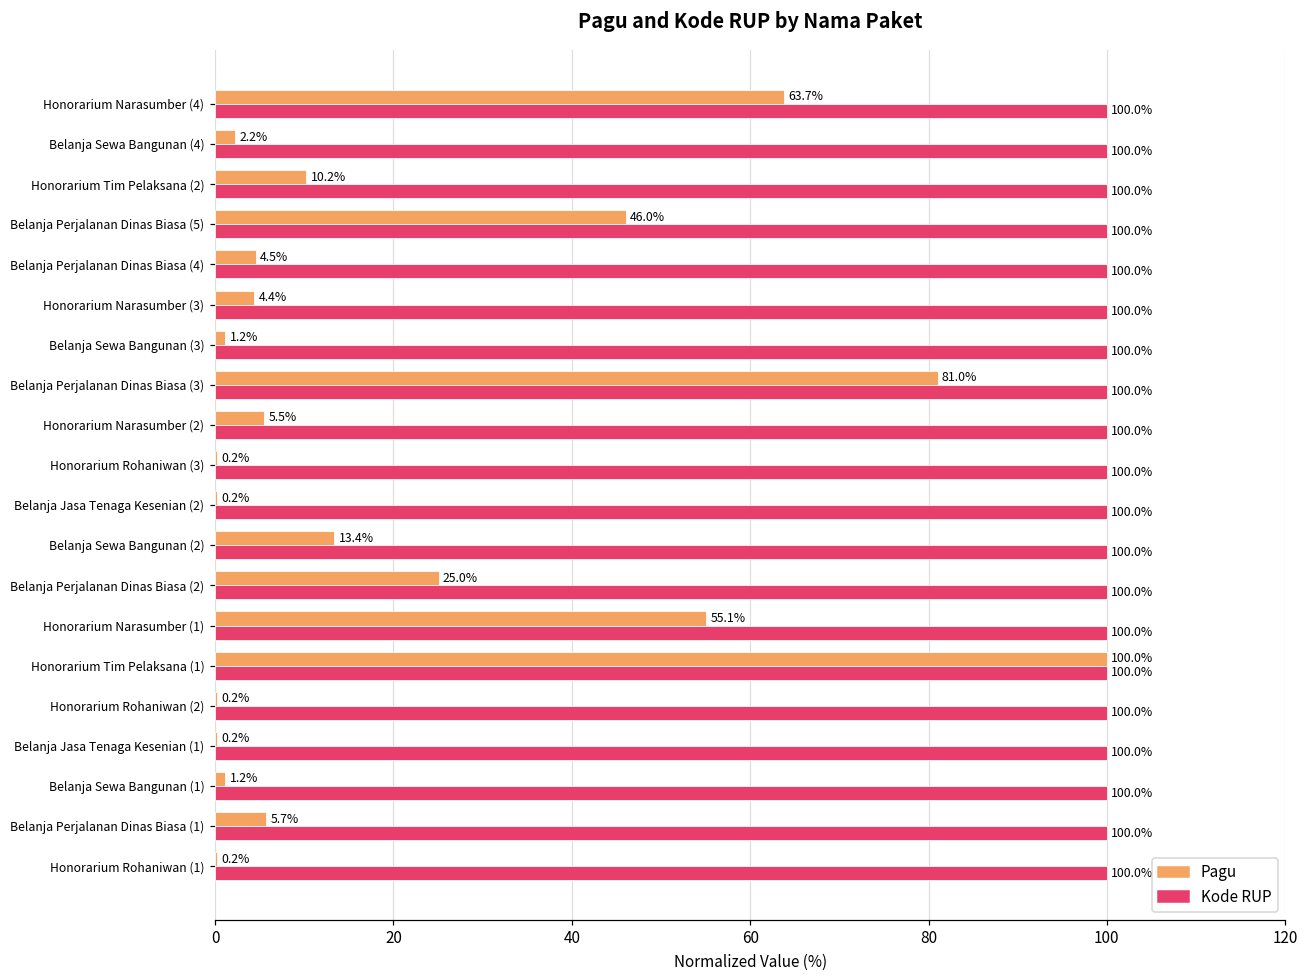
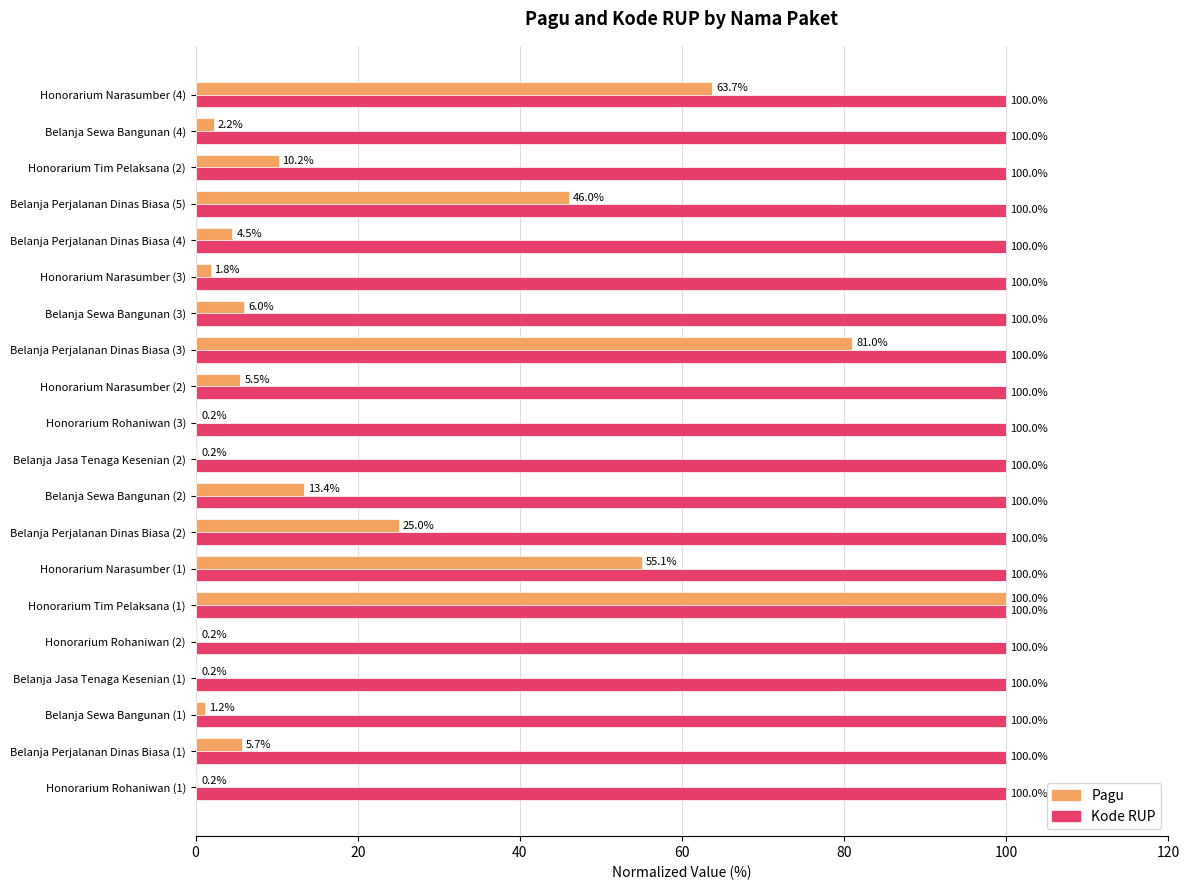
  {
    "Pagu": {
      "Honorarium Narasumber (4)": "63.7%",
      "Belanja Sewa Bangunan (4)": "2.2%",
      "Honorarium Tim Pelaksana (2)": "10.2%",
      "Belanja Perjalanan Dinas Biasa (5)": "46.0%",
      "Belanja Perjalanan Dinas Biasa (4)": "4.5%",
-     "Honorarium Narasumber (3)": "4.4%",
-     "Belanja Sewa Bangunan (3)": "1.2%",
+     "Honorarium Narasumber (3)": "1.8%",
+     "Belanja Sewa Bangunan (3)": "6.0%",
      "Belanja Perjalanan Dinas Biasa (3)": "81.0%",
      "Honorarium Narasumber (2)": "5.5%",
      "Honorarium Rohaniwan (3)": "0.2%",
      "Belanja Jasa Tenaga Kesenian (2)": "0.2%",
      "Belanja Sewa Bangunan (2)": "13.4%",
      "Belanja Perjalanan Dinas Biasa (2)": "25.0%",
      "Honorarium Narasumber (1)": "55.1%",
      "Honorarium Tim Pelaksana (1)": "100.0%",
      "Honorarium Rohaniwan (2)": "0.2%",
      "Belanja Jasa Tenaga Kesenian (1)": "0.2%",
      "Belanja Sewa Bangunan (1)": "1.2%",
      "Belanja Perjalanan Dinas Biasa (1)": "5.7%",
      "Honorarium Rohaniwan (1)": "0.2%"
    },
    "Kode RUP": {
      "Honorarium Narasumber (4)": "100.0%",
      "Belanja Sewa Bangunan (4)": "100.0%",
      "Honorarium Tim Pelaksana (2)": "100.0%",
      "Belanja Perjalanan Dinas Biasa (5)": "100.0%",
      "Belanja Perjalanan Dinas Biasa (4)": "100.0%",
      "Honorarium Narasumber (3)": "100.0%",
      "Belanja Sewa Bangunan (3)": "100.0%",
      "Belanja Perjalanan Dinas Biasa (3)": "100.0%",
      "Honorarium Narasumber (2)": "100.0%",
      "Honorarium Rohaniwan (3)": "100.0%",
      "Belanja Jasa Tenaga Kesenian (2)": "100.0%",
      "Belanja Sewa Bangunan (2)": "100.0%",
      "Belanja Perjalanan Dinas Biasa (2)": "100.0%",
      "Honorarium Narasumber (1)": "100.0%",
      "Honorarium Tim Pelaksana (1)": "100.0%",
      "Honorarium Rohaniwan (2)": "100.0%",
      "Belanja Jasa Tenaga Kesenian (1)": "100.0%",
      "Belanja Sewa Bangunan (1)": "100.0%",
      "Belanja Perjalanan Dinas Biasa (1)": "100.0%"
    }
  }
